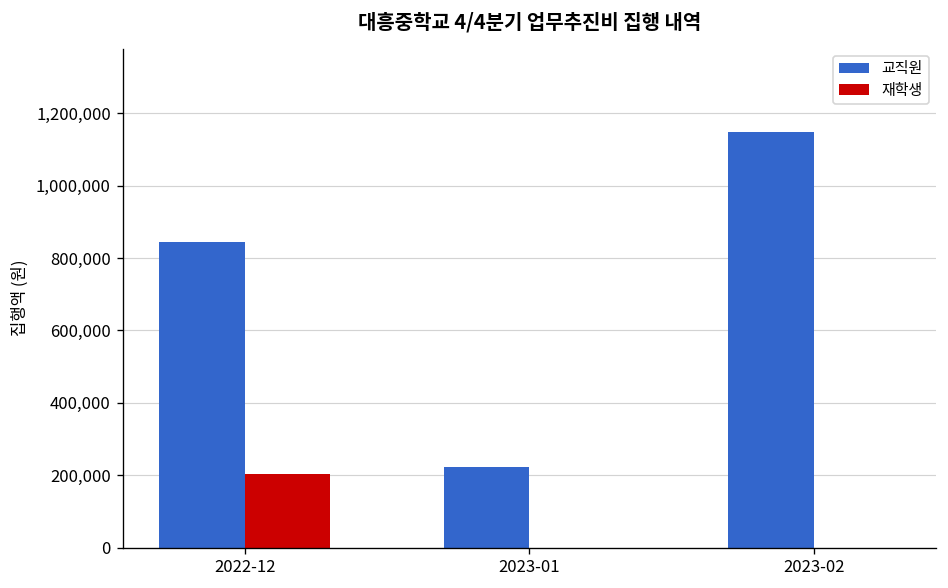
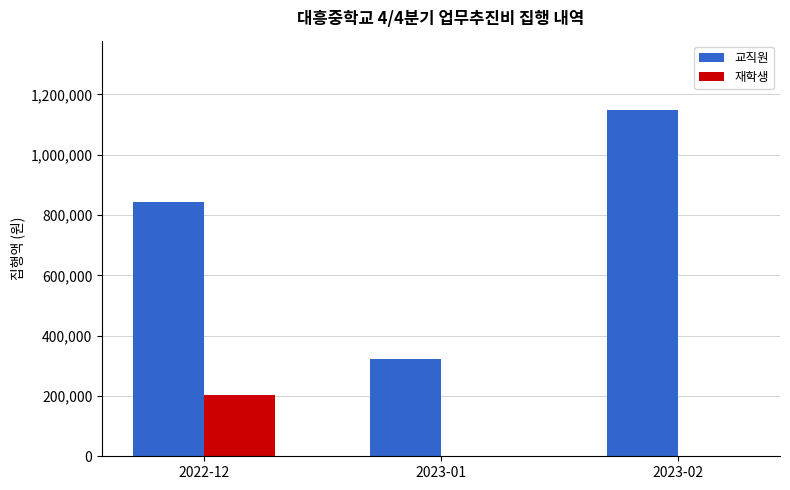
  {
    "교직원": {
      "2022-12": "840,000",
-     "2023-01": "220,000",
+     "2023-01": "320,000",
      "2023-02": "1,150,000"
    },
    "재학생": {
      "2022-12": "200,000",
      "2023-01": "0",
      "2023-02": "0"
    }
  }
